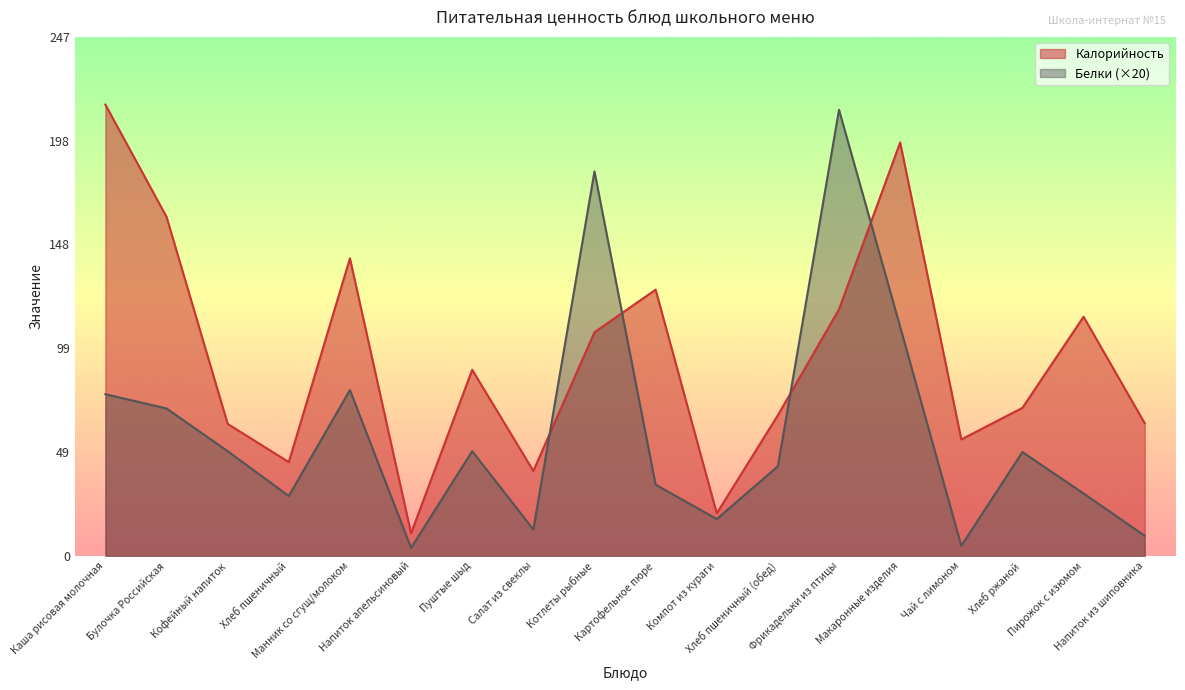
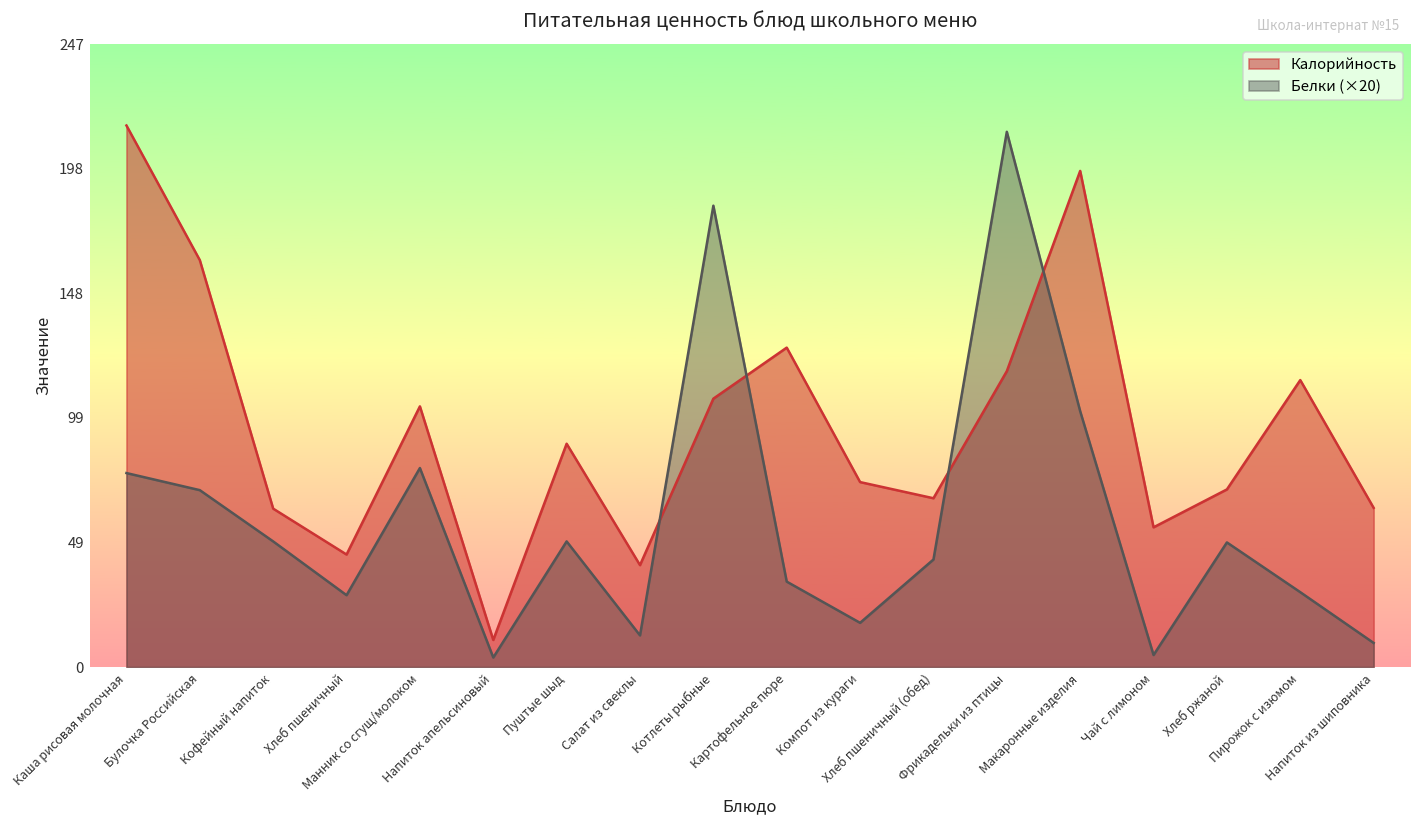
  {
    "Калорийность": {
      "Каша рисовая молочная": 216,
      "Булочка Российская": 162,
      "Кофейный напиток": 63,
      "Хлеб пшеничный": 45,
-     "Манник со сгущ/молоком": 142,
+     "Манник со сгущ/молоком": 104,
      "Напиток апельсиновый": 11,
      "Пуштые шыд": 89,
      "Салат из свеклы": 41,
      "Котлеты рыбные": 107,
      "Картофельное пюре": 127,
-     "Компот из кураги": 20,
+     "Компот из кураги": 74,
      "Хлеб пшеничный (обед)": 67,
      "Фрикадельки из птицы": 118,
      "Макаронные изделия": 197,
      "Чай с лимоном": 56,
      "Хлеб ржаной": 71,
      "Пирожок с изюмом": 114,
      "Напиток из шиповника": 63
    },
    "Белки (×20)": {
      "Каша рисовая молочная": 77,
      "Булочка Российская": 70,
      "Кофейный напиток": 50,
      "Хлеб пшеничный": 29,
      "Манник со сгущ/молоком": 79,
      "Напиток апельсиновый": 4,
      "Пуштые шыд": 50,
      "Салат из свеклы": 13,
      "Котлеты рыбные": 184,
      "Картофельное пюре": 34,
      "Компот из кураги": 18,
      "Хлеб пшеничный (обед)": 43,
      "Фрикадельки из птицы": 213,
-     "Макаронные изделия": 109,
+     "Макаронные изделия": 102,
      "Чай с лимоном": 5,
      "Хлеб ржаной": 50,
      "Пирожок с изюмом": 30,
      "Напиток из шиповника": 10
    }
  }
